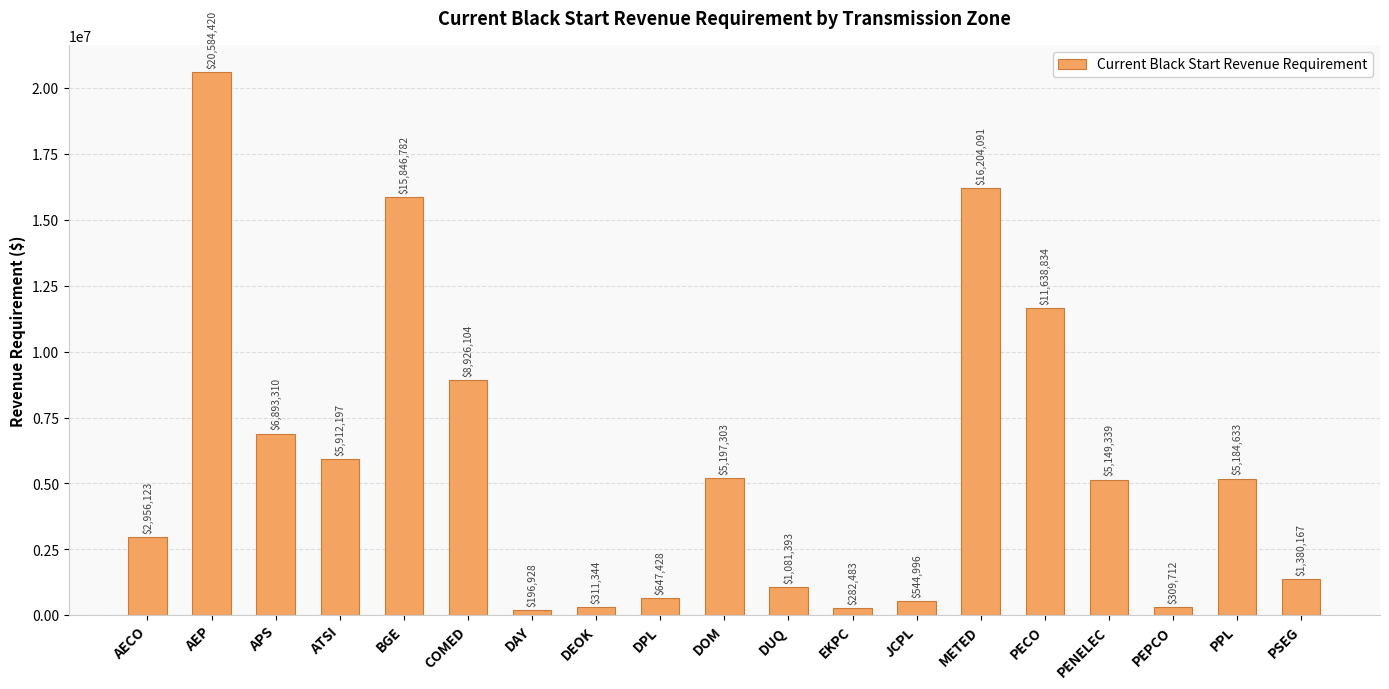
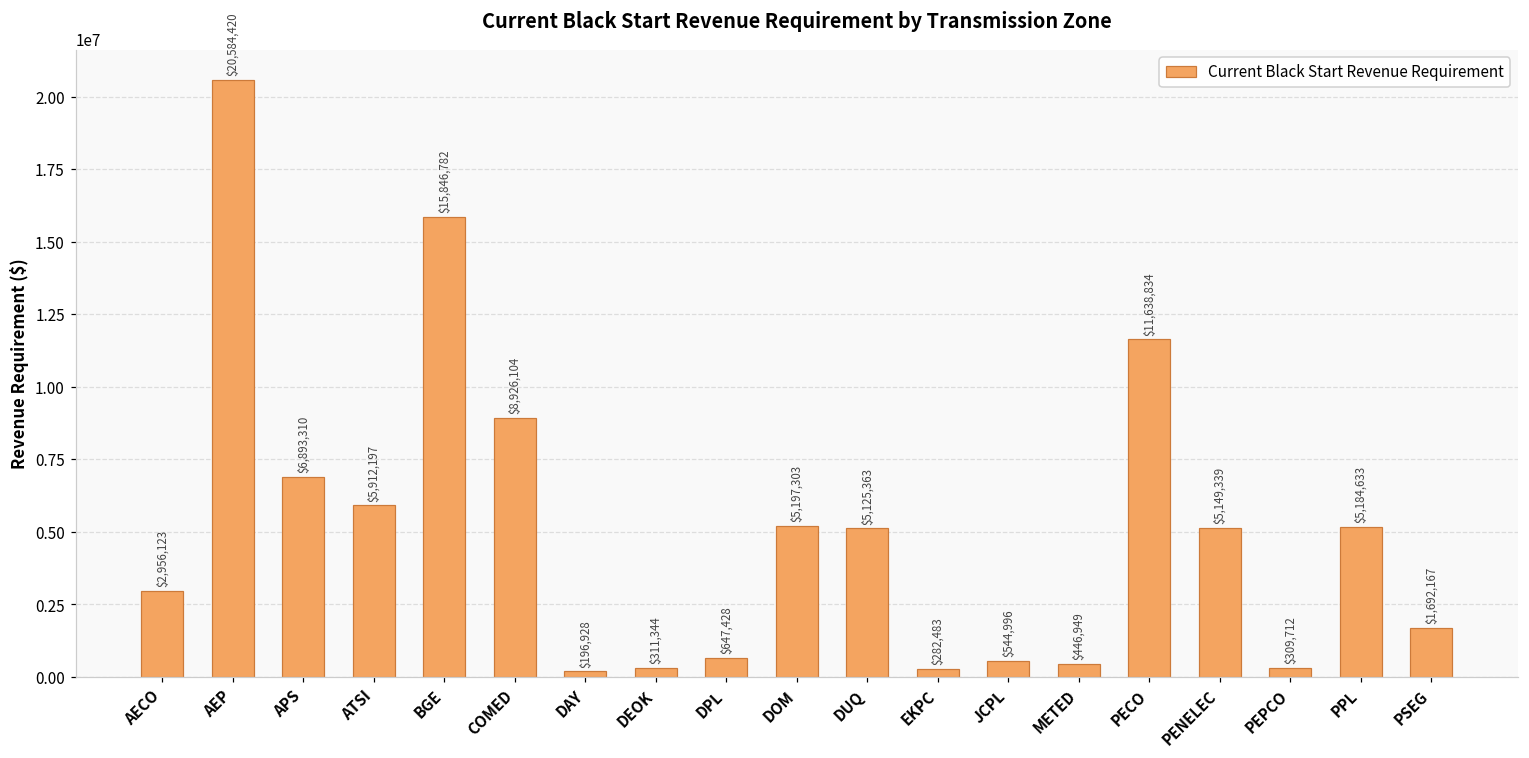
  {
    "AECO": "$2,956,123",
    "AEP": "$20,584,420",
    "APS": "$6,893,310",
    "ATSI": "$5,912,197",
    "BGE": "$15,846,782",
    "COMED": "$8,926,104",
    "DAY": "$196,928",
    "DEOK": "$311,344",
    "DPL": "$647,428",
    "DOM": "$5,197,303",
-   "DUQ": "$1,081,393",
+   "DUQ": "$5,125,363",
    "EKPC": "$282,483",
    "JCPL": "$544,996",
-   "METED": "$16,204,091",
+   "METED": "$446,949",
    "PECO": "$11,638,834",
    "PENELEC": "$5,149,339",
    "PEPCO": "$309,712",
    "PPL": "$5,184,633",
-   "PSEG": "$1,380,167"
+   "PSEG": "$1,692,167"
  }
